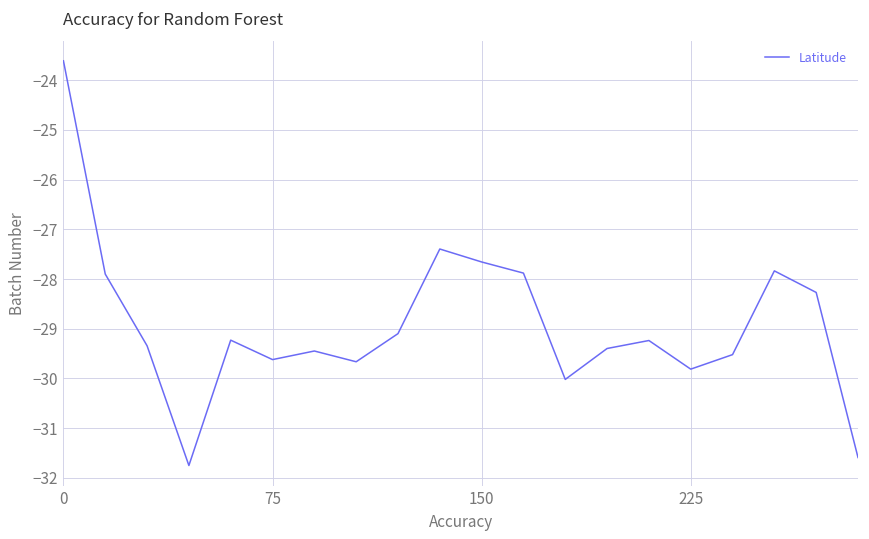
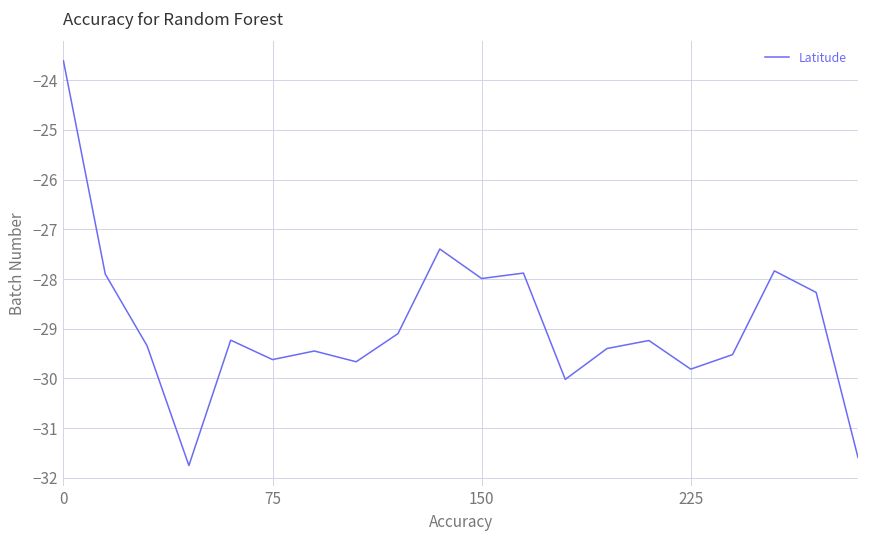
  {
    "0": -23.6,
    "75": -29.6,
-   "150": -27.7,
+   "150": -28.0,
    "225": -29.8
  }
